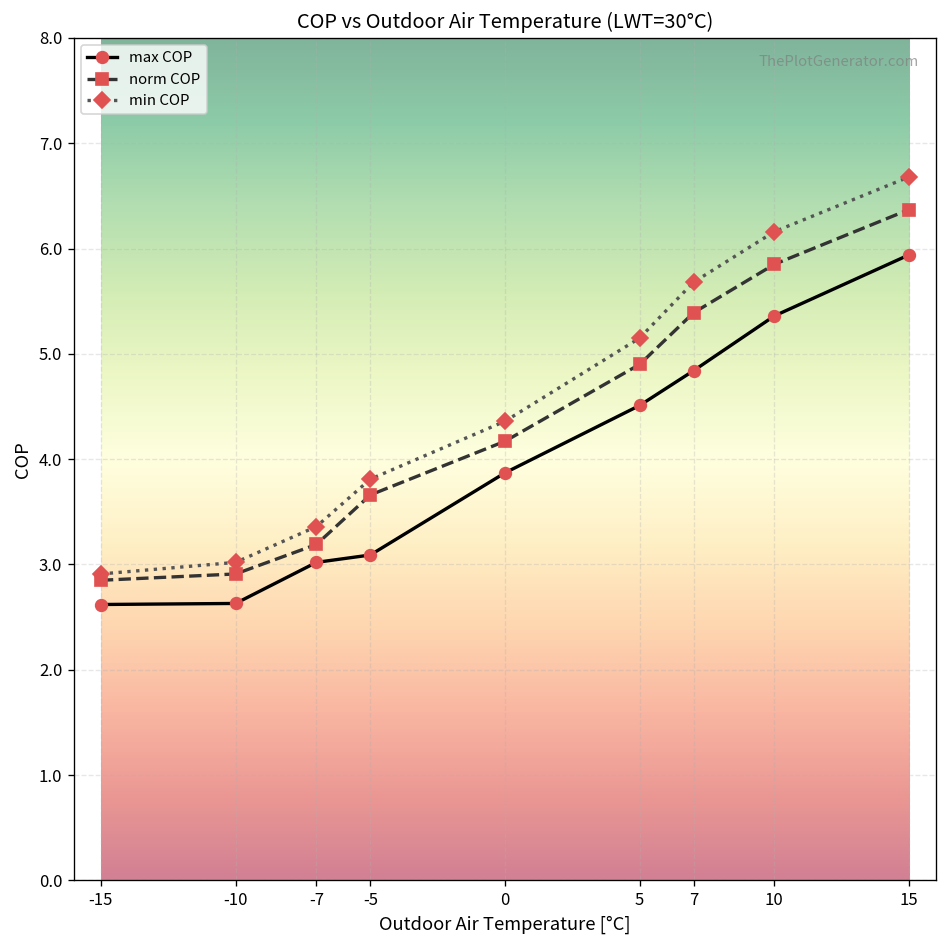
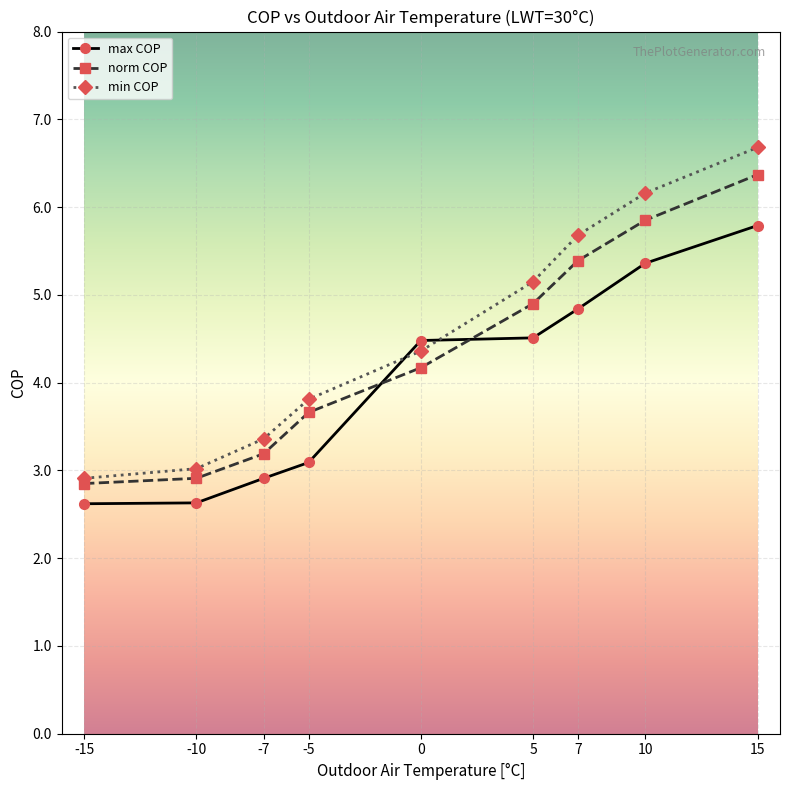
  {
    "max COP": {
      "-15": 2.6,
      "-10": 2.6,
-     "-7": 3.0,
+     "-7": 2.9,
      "-5": 3.1,
-     "0": 3.9,
+     "0": 4.5,
      "5": 4.5,
      "7": 4.8,
      "10": 5.4,
-     "15": 5.9
+     "15": 5.8
    }
  }
